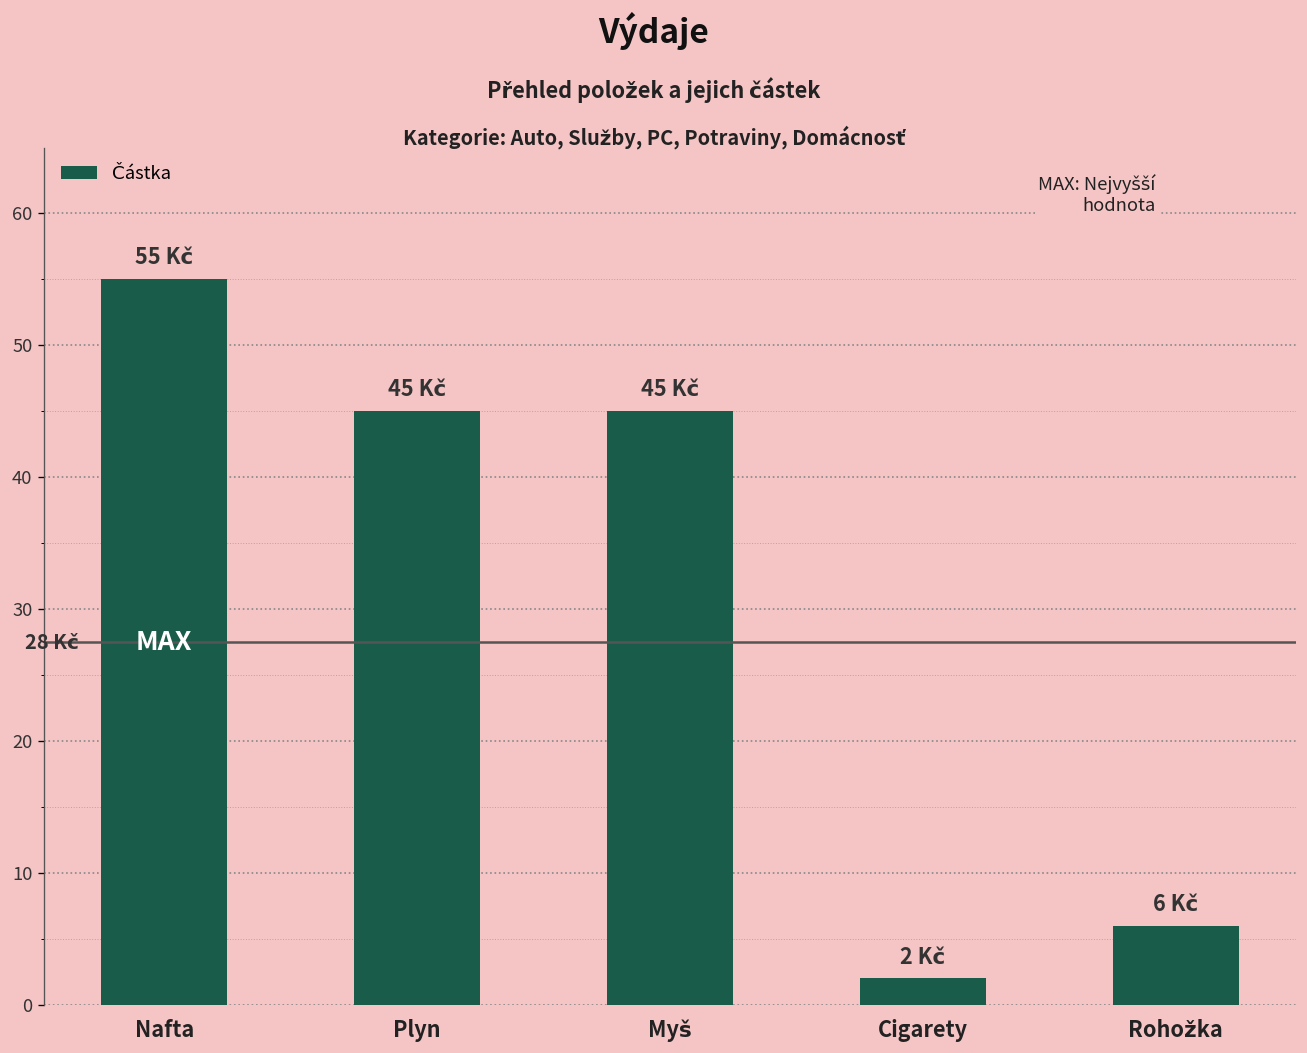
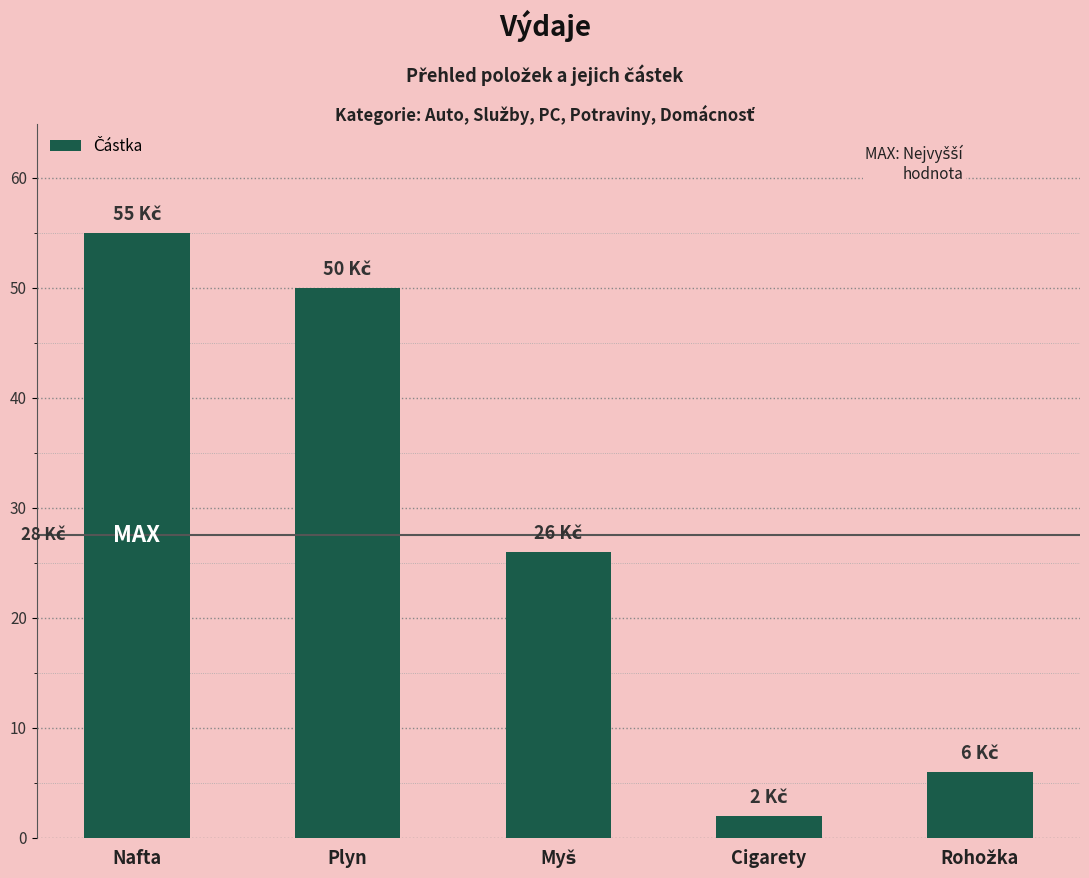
  {
    "Nafta": 55,
-   "Plyn": 45,
-   "Myš": 45,
+   "Plyn": 50,
+   "Myš": 26,
    "Cigarety": 2,
    "Rohožka": 6
  }
